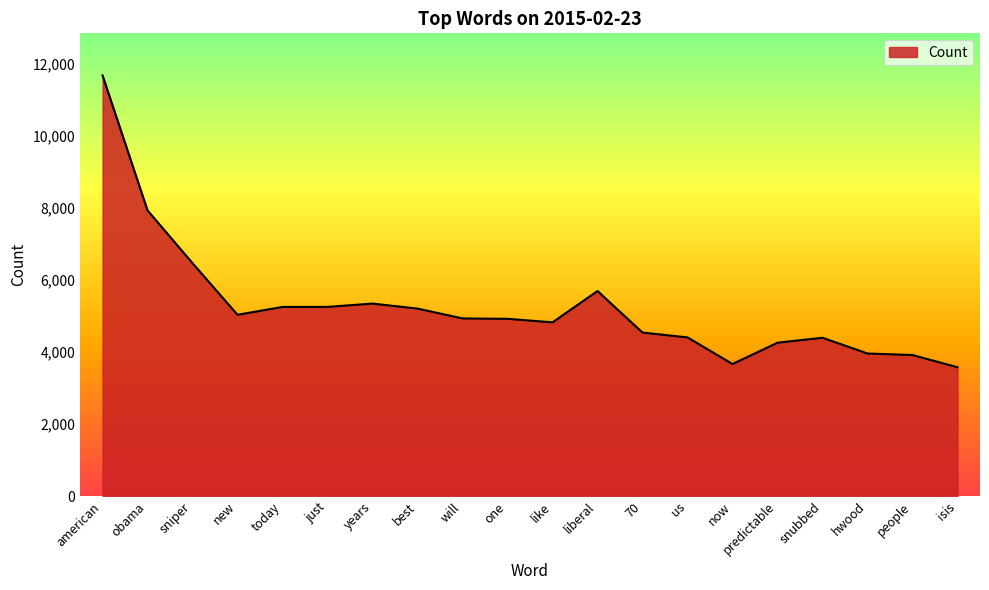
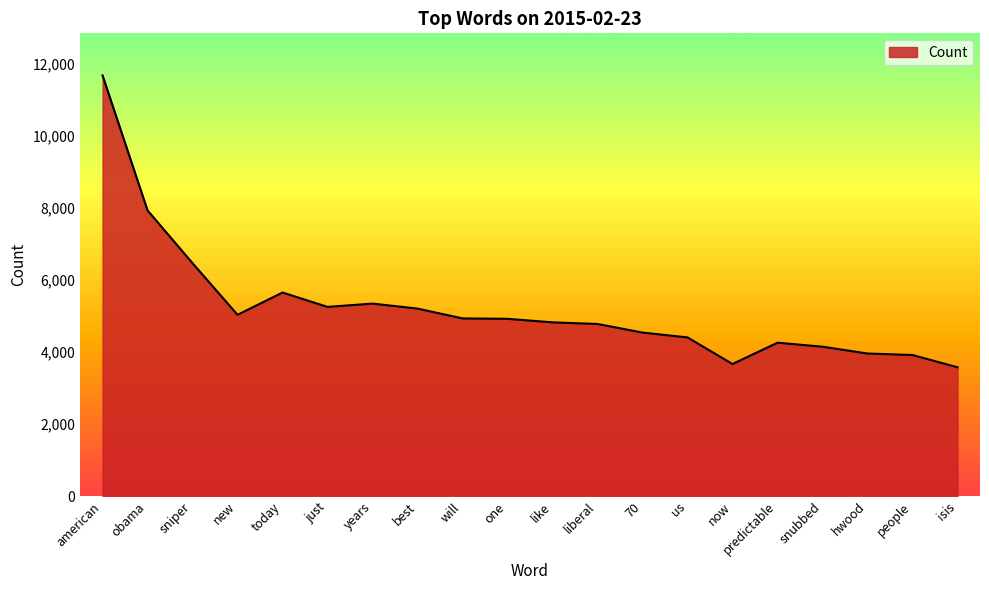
  {
    "american": "11,700",
    "obama": "7,900",
    "sniper": "6,500",
    "new": "5,000",
-   "today": "5,300",
+   "today": "5,700",
    "just": "5,300",
    "years": "5,300",
    "best": "5,200",
    "will": "4,900",
    "one": "4,900",
    "like": "4,800",
-   "liberal": "5,700",
+   "liberal": "4,800",
    "70": "4,500",
    "us": "4,400",
    "now": "3,700",
    "predictable": "4,300",
-   "snubbed": "4,400",
+   "snubbed": "4,100",
    "hwood": "4,000",
    "people": "3,900",
    "isis": "3,600"
  }
